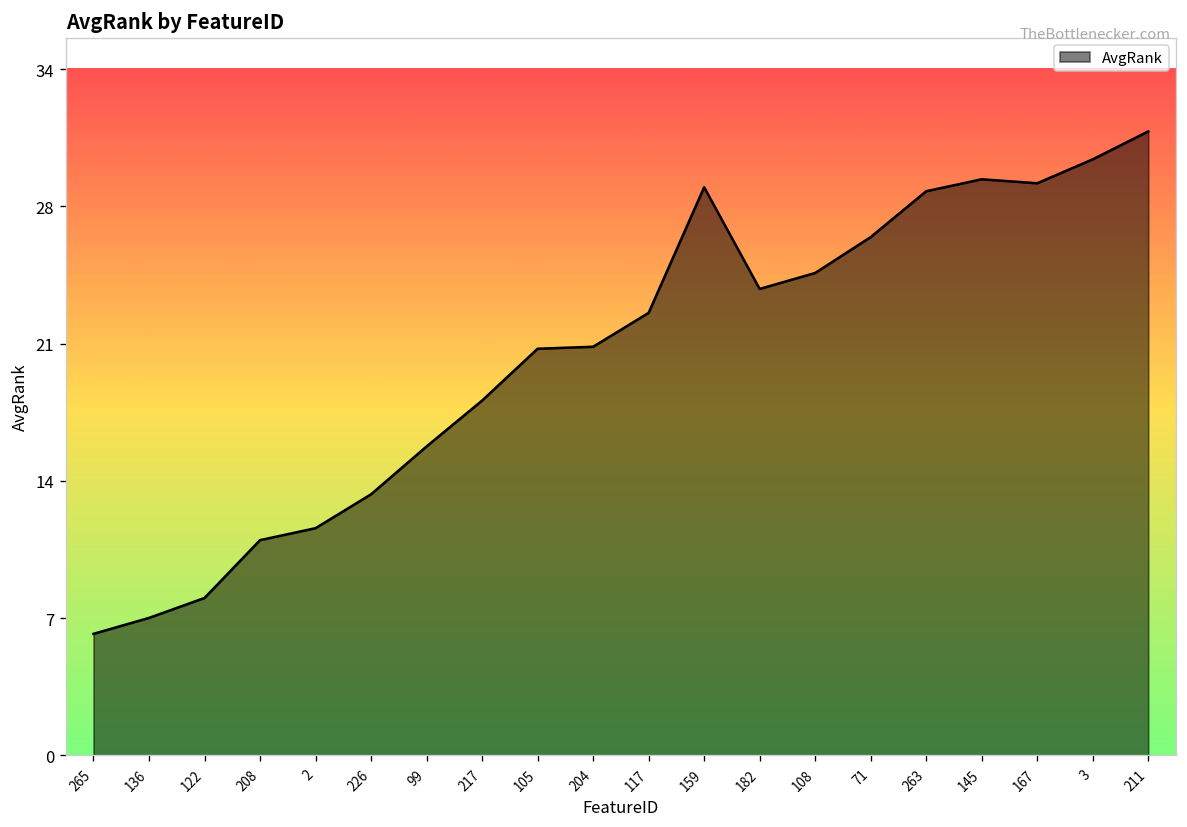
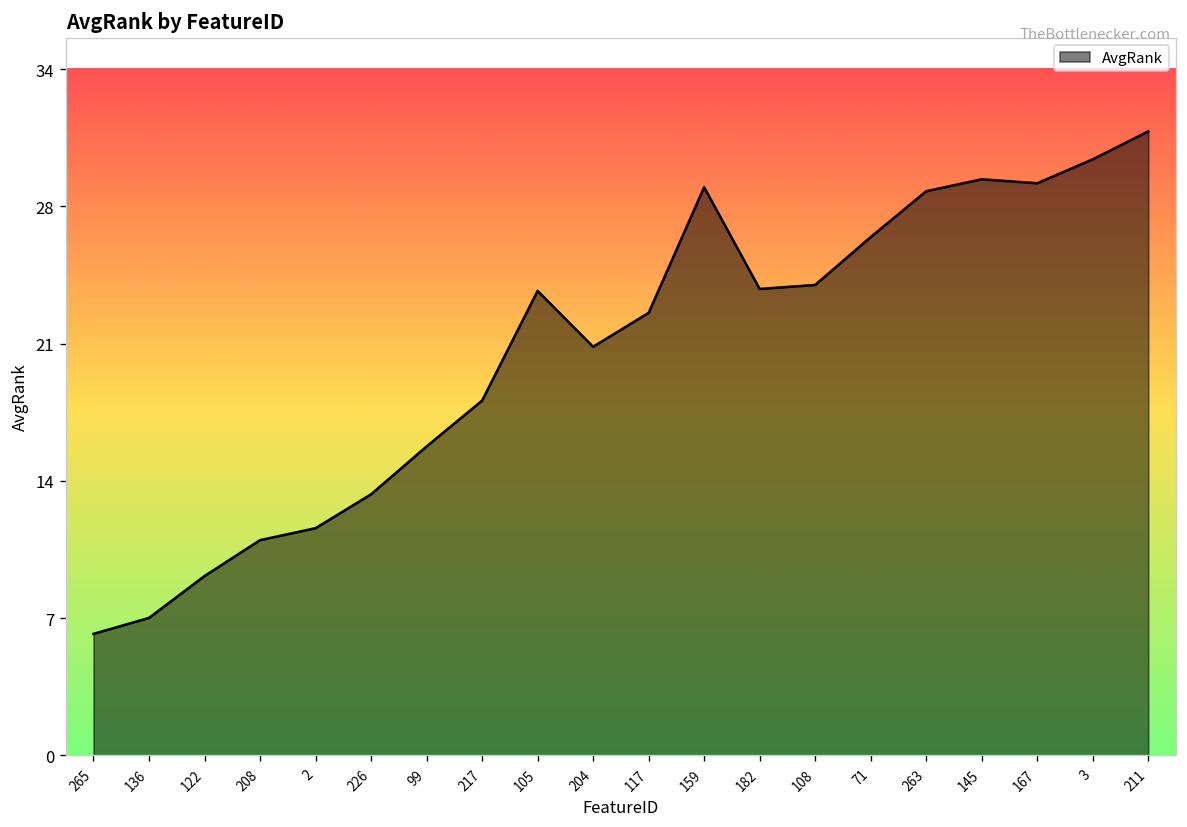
  {
    "265": 6.1,
    "136": 6.9,
-   "122": 7.9,
+   "122": 9.0,
    "208": 10.8,
    "2": 11.4,
    "226": 13.1,
    "99": 15.5,
    "217": 17.8,
-   "105": 20.4,
+   "105": 23.3,
    "204": 20.5,
    "117": 22.2,
    "159": 28.5,
    "182": 23.4,
-   "108": 24.2,
+   "108": 23.6,
    "71": 26.0,
    "263": 28.3,
    "145": 28.9,
    "167": 28.7,
    "3": 29.9,
    "211": 31.3
  }
